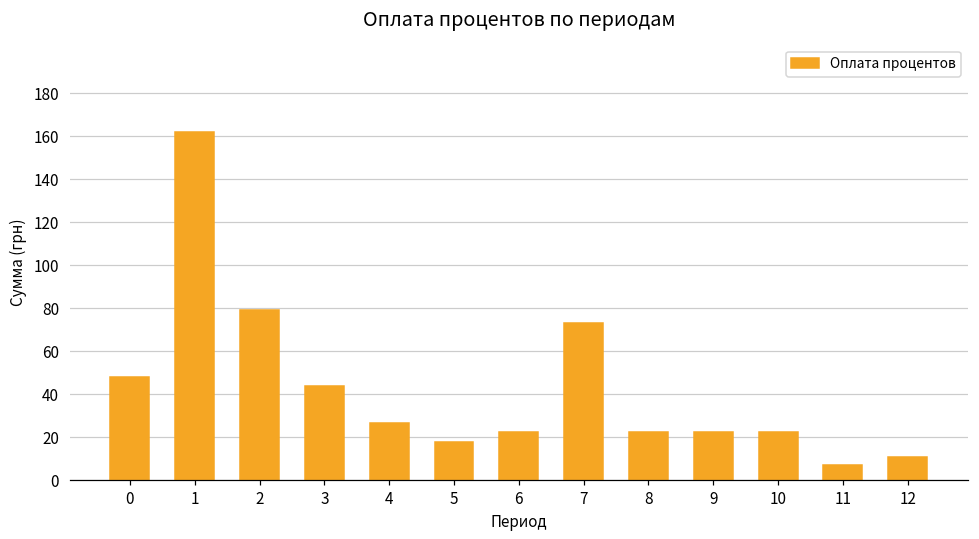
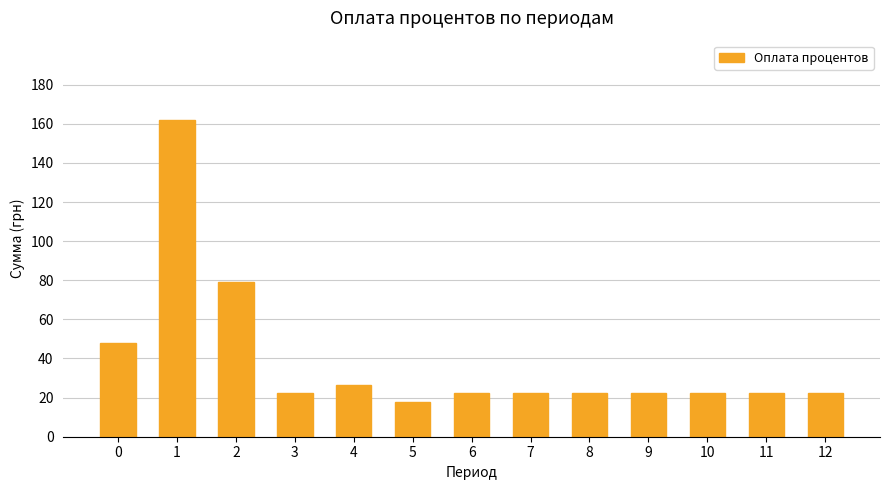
  {
    "0": 48,
    "1": 162,
    "2": 79,
-   "3": 44,
+   "3": 23,
    "4": 27,
    "5": 18,
    "6": 23,
-   "7": 73,
+   "7": 23,
    "8": 23,
    "9": 23,
    "10": 23,
-   "11": 7,
-   "12": 11
+   "11": 23,
+   "12": 23
  }
